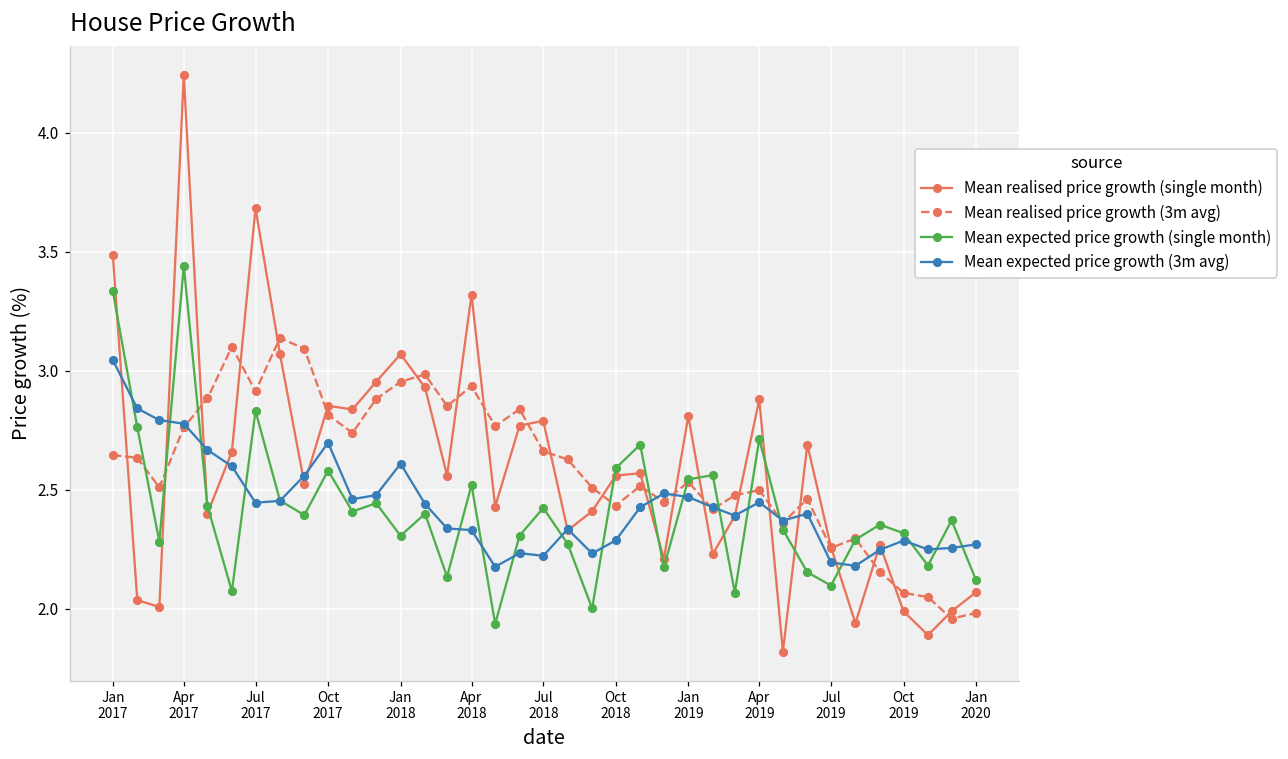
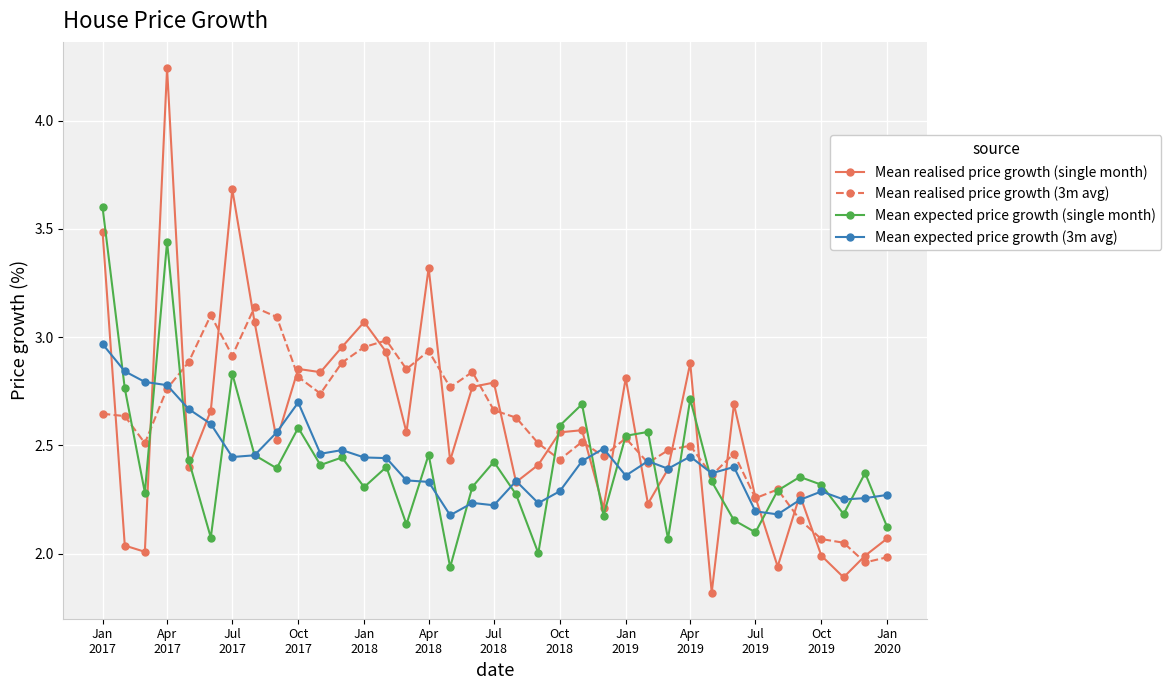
  {
    "Mean expected price growth (single month)": {
-     "Jan 2017": 3.33,
+     "Jan 2017": 3.60,
      "Apr 2017": 3.44,
      "Jul 2017": 2.83,
      "Oct 2017": 2.58,
      "Jan 2018": 2.31,
-     "Apr 2018": 2.52,
+     "Apr 2018": 2.46,
      "Jul 2018": 2.42,
      "Oct 2018": 2.59,
      "Apr 2019": 2.71,
      "Jul 2019": 2.10,
      "Oct 2019": 2.32,
      "Jan 2020": 2.12
    },
    "Mean expected price growth (3m avg)": {
-     "Jan 2017": 3.05,
+     "Jan 2017": 2.97,
      "Apr 2017": 2.78,
      "Jul 2017": 2.45,
      "Oct 2017": 2.70,
-     "Jan 2018": 2.61,
+     "Jan 2018": 2.44,
      "Apr 2018": 2.33,
      "Jul 2018": 2.22,
      "Oct 2018": 2.29,
-     "Jan 2019": 2.47,
+     "Jan 2019": 2.36,
      "Apr 2019": 2.45,
      "Jul 2019": 2.20,
      "Oct 2019": 2.29,
      "Jan 2020": 2.27
    }
  }
